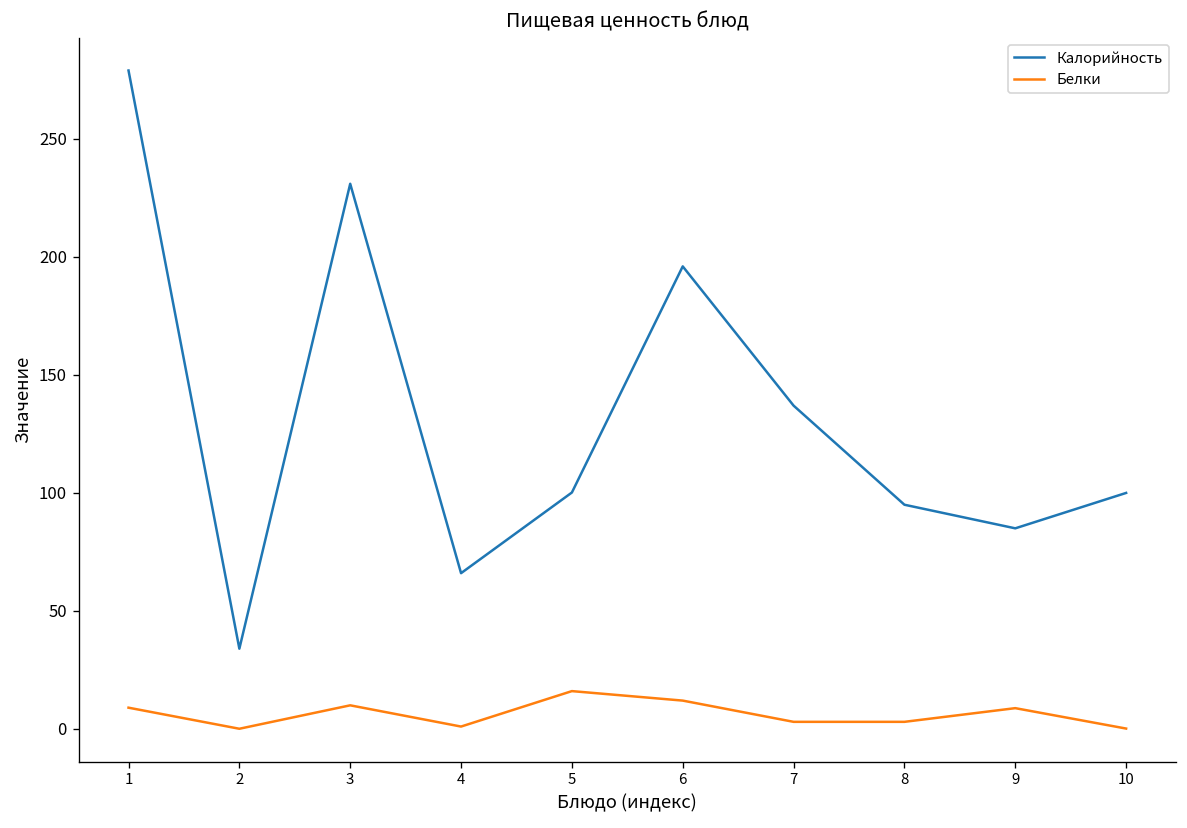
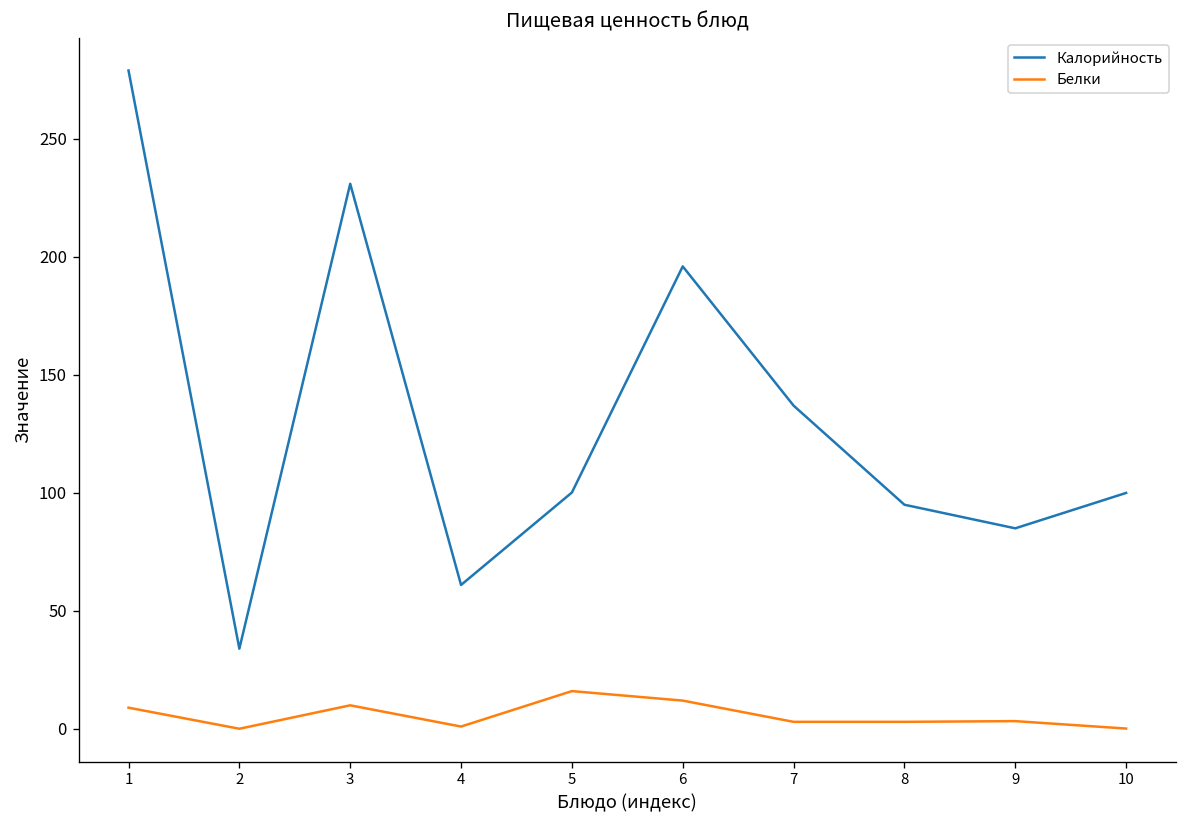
  {
    "Калорийность": {
      "1": 279,
      "2": 34,
      "3": 231,
-     "4": 66,
+     "4": 61,
      "5": 100,
      "6": 196,
      "7": 137,
      "8": 95,
      "9": 85,
      "10": 100
    },
    "Белки": {
      "1": 9,
      "2": 0,
      "3": 10,
      "4": 1,
      "5": 16,
      "6": 12,
      "7": 3,
      "8": 3,
-     "9": 9,
+     "9": 3,
      "10": 0
    }
  }
